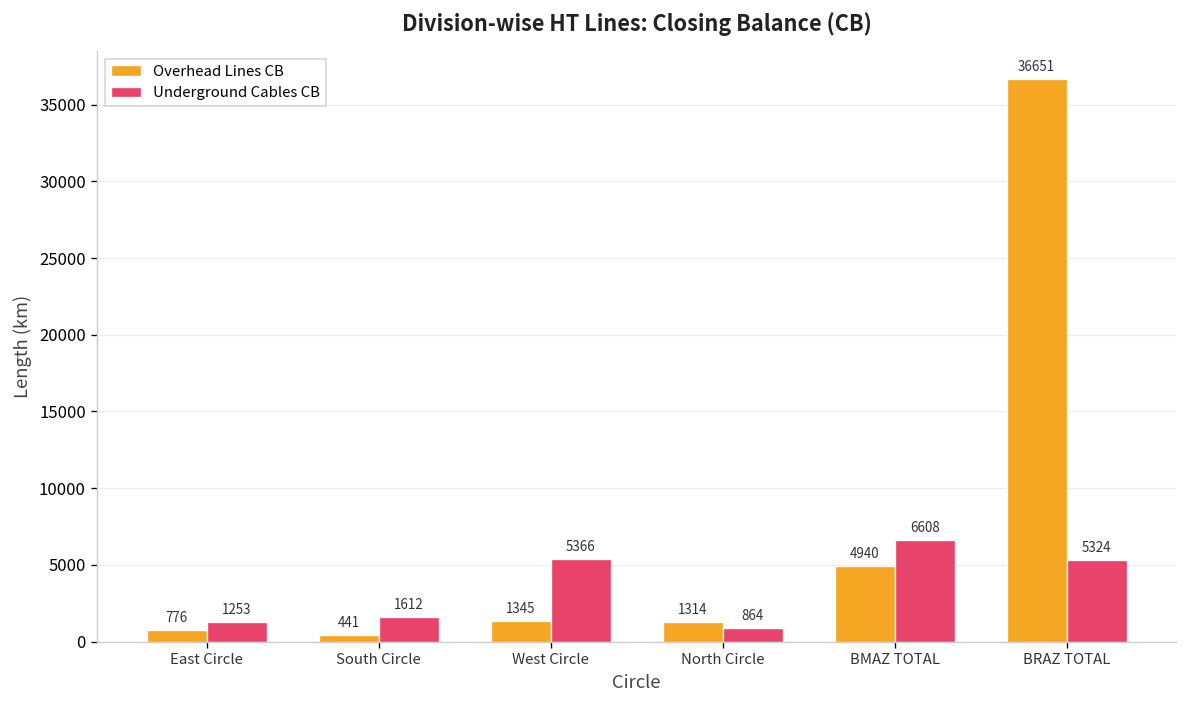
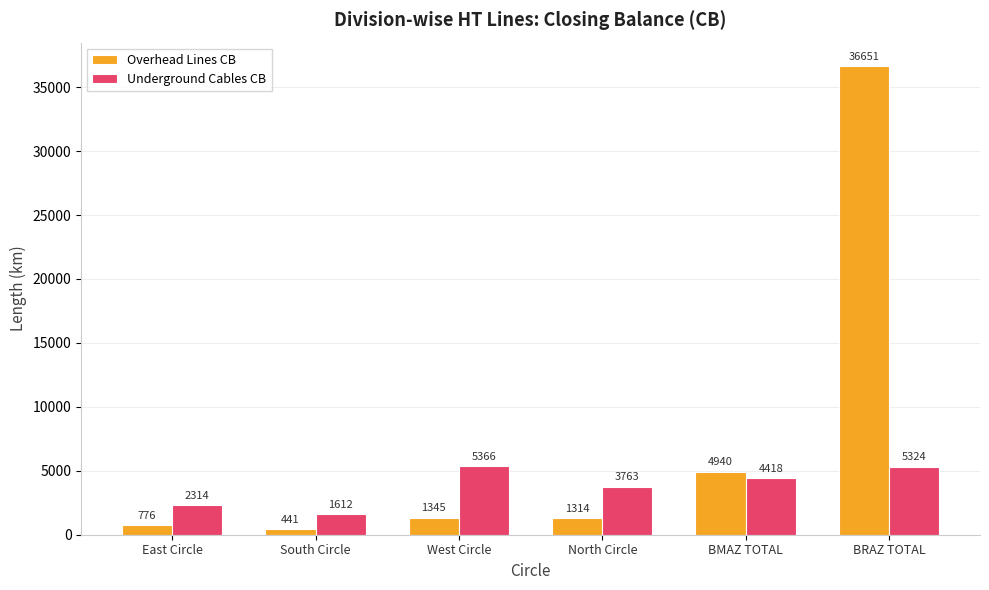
  {
    "Overhead Lines CB": {
      "East Circle": 776,
      "South Circle": 441,
      "West Circle": 1345,
      "North Circle": 1314,
      "BMAZ TOTAL": 4940,
      "BRAZ TOTAL": 36651
    },
    "Underground Cables CB": {
-     "East Circle": 1253,
+     "East Circle": 2314,
      "South Circle": 1612,
      "West Circle": 5366,
-     "North Circle": 864,
-     "BMAZ TOTAL": 6608,
+     "North Circle": 3763,
+     "BMAZ TOTAL": 4418,
      "BRAZ TOTAL": 5324
    }
  }
